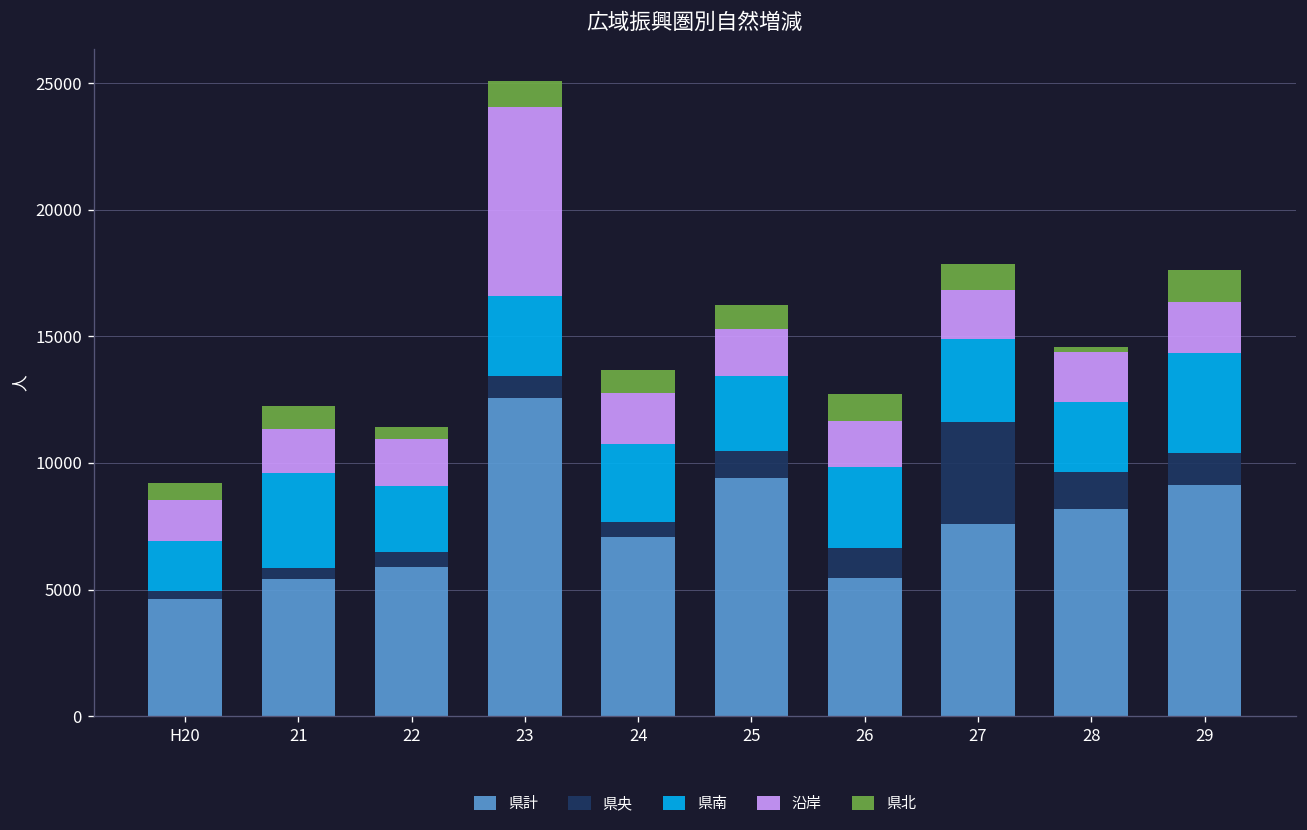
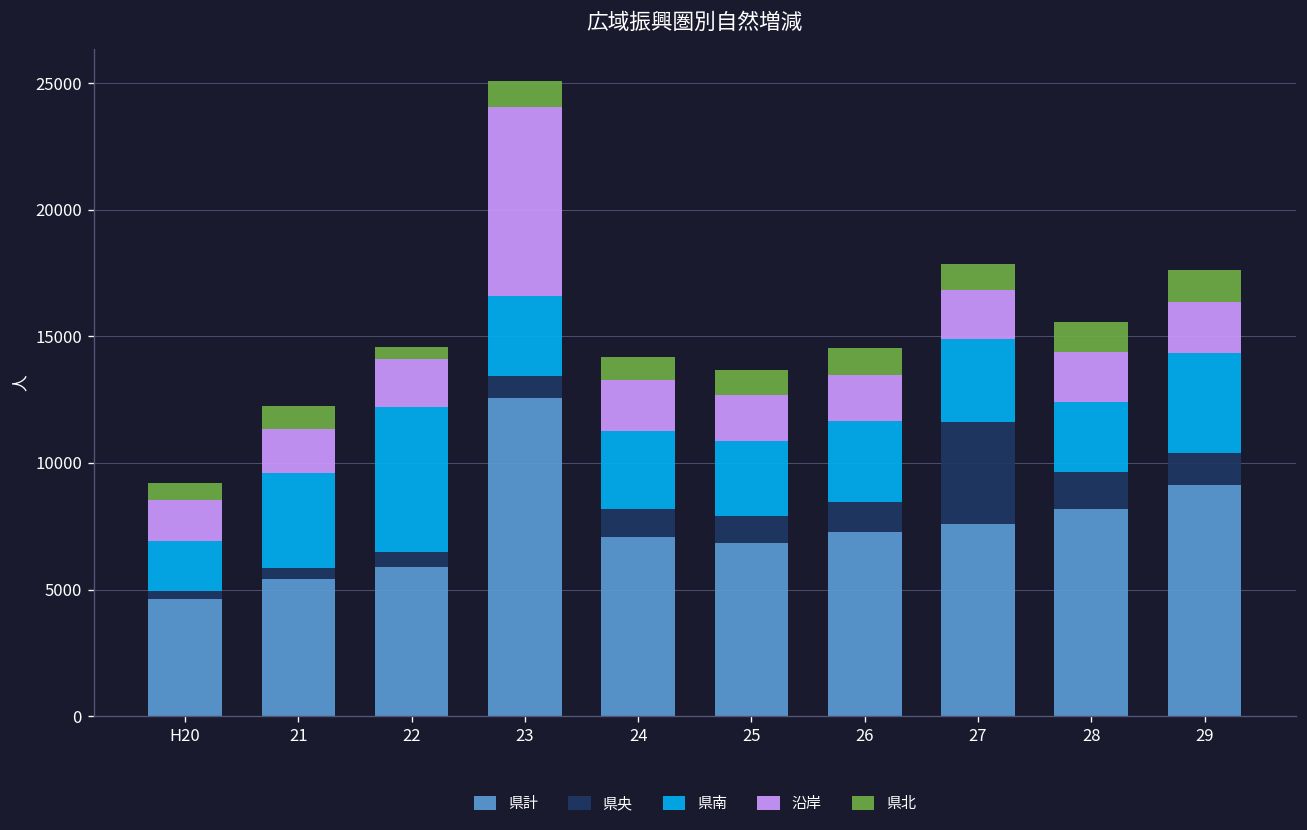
  {
    "県計": {
      "H20": 4600,
      "21": 5400,
      "22": 5900,
      "23": 12600,
      "24": 7100,
-     "25": 9400,
-     "26": 5500,
+     "25": 6800,
+     "26": 7300,
      "27": 7600,
      "28": 8200,
      "29": 9100
    },
    "県央": {
      "H20": 300,
      "21": 400,
      "22": 600,
      "23": 900,
-     "24": 600,
+     "24": 1100,
      "25": 1100,
      "26": 1200,
      "27": 4000,
      "28": 1400,
      "29": 1300
    },
    "県南": {
      "H20": 2000,
      "21": 3800,
-     "22": 2600,
+     "22": 5700,
      "23": 3100,
      "24": 3100,
      "25": 3000,
      "26": 3200,
      "27": 3300,
      "28": 2800,
      "29": 4000
    },
    "沿岸": {
      "H20": 1600,
      "21": 1700,
      "22": 1900,
      "23": 7500,
      "24": 2000,
      "25": 1800,
      "26": 1800,
      "27": 1900,
      "28": 2000,
      "29": 2000
    },
    "県北": {
      "H20": 700,
      "21": 900,
      "22": 500,
      "23": 1100,
      "24": 900,
      "25": 1000,
      "26": 1100,
      "27": 1000,
-     "28": 200,
+     "28": 1200,
      "29": 1300
    }
  }
